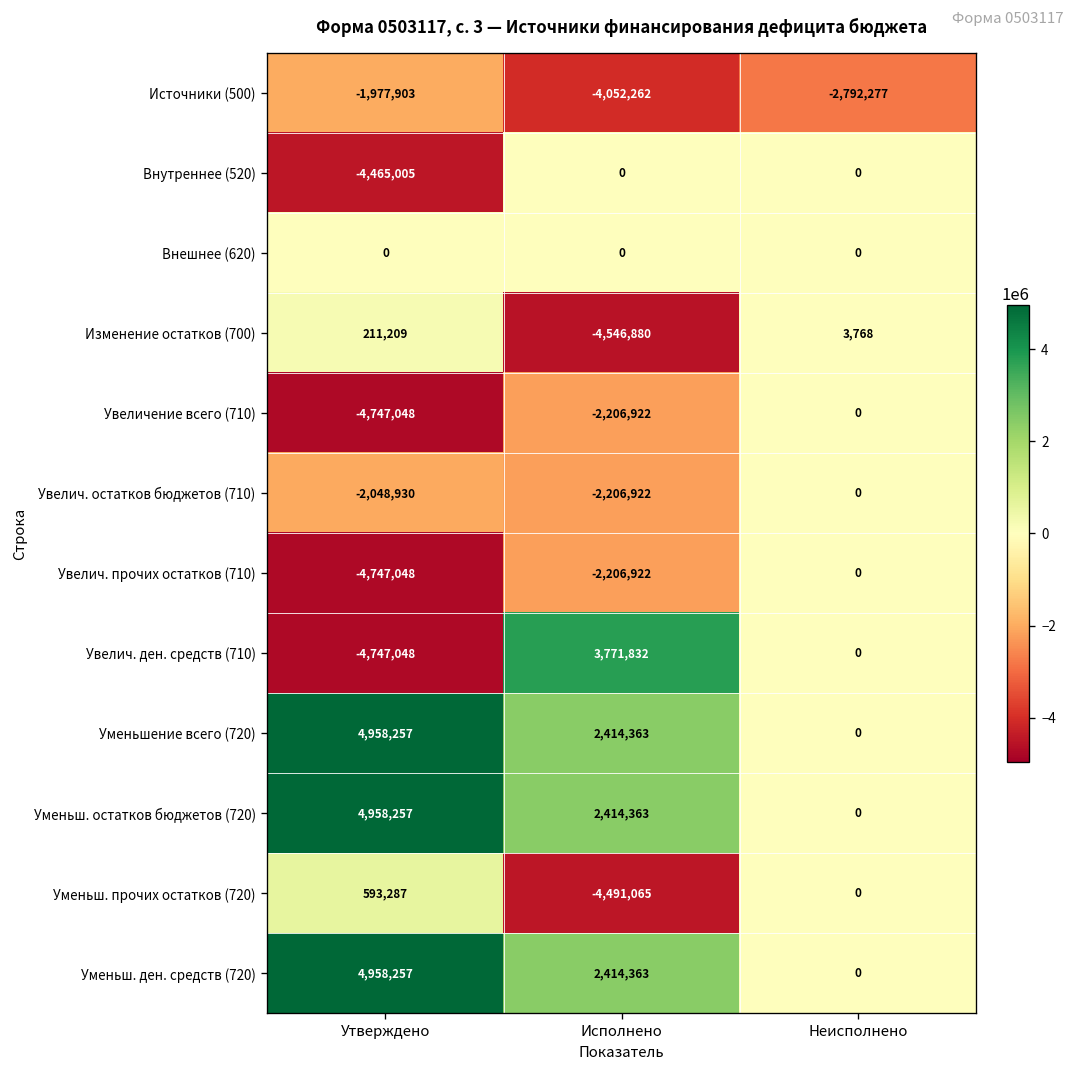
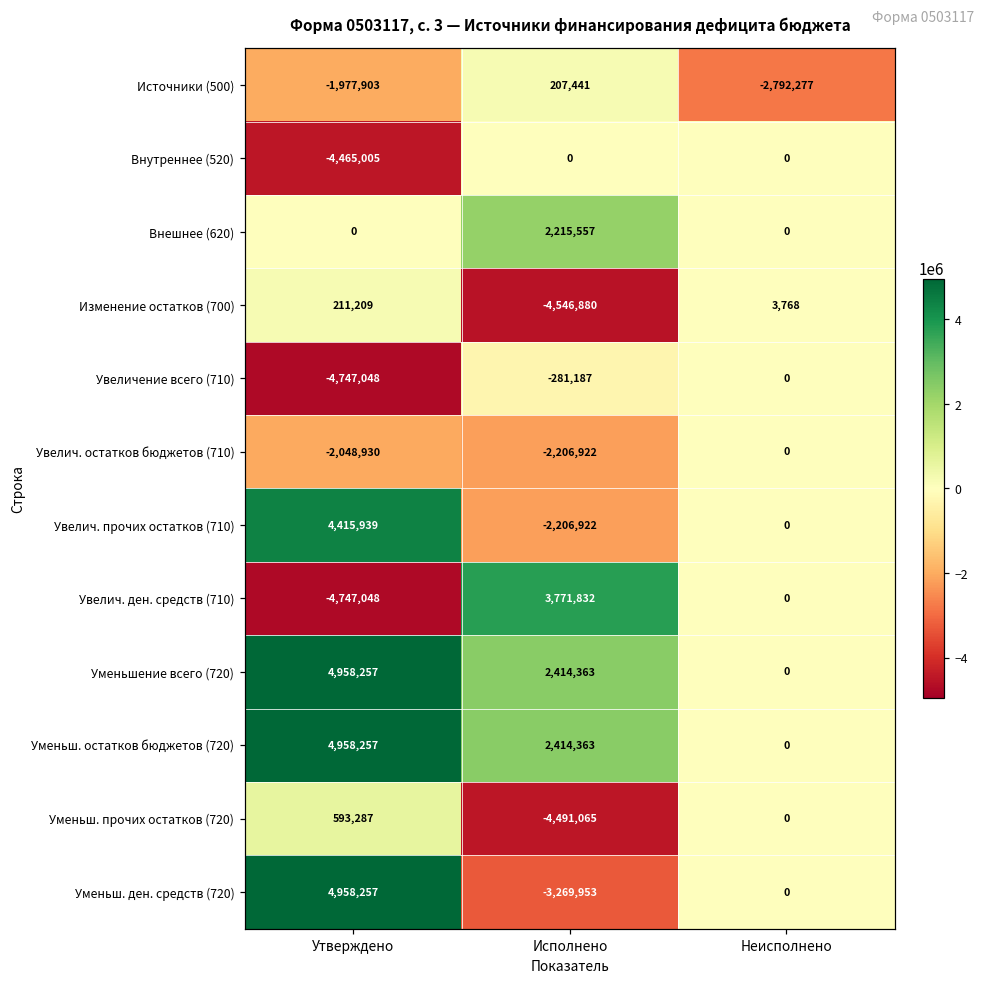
  {
    "Источники (500)": {
      "Утверждено": "-1,977,903",
-     "Исполнено": "-4,052,262",
+     "Исполнено": "207,441",
      "Неисполнено": "-2,792,277"
    },
    "Внутреннее (520)": {
      "Утверждено": "-4,465,005",
      "Исполнено": "0",
      "Неисполнено": "0"
    },
    "Внешнее (620)": {
      "Утверждено": "0",
-     "Исполнено": "0",
+     "Исполнено": "2,215,557",
      "Неисполнено": "0"
    },
    "Изменение остатков (700)": {
      "Утверждено": "211,209",
      "Исполнено": "-4,546,880",
      "Неисполнено": "3,768"
    },
    "Увеличение всего (710)": {
      "Утверждено": "-4,747,048",
-     "Исполнено": "-2,206,922",
+     "Исполнено": "-281,187",
      "Неисполнено": "0"
    },
    "Увелич. остатков бюджетов (710)": {
      "Утверждено": "-2,048,930",
      "Исполнено": "-2,206,922",
      "Неисполнено": "0"
    },
    "Увелич. прочих остатков (710)": {
-     "Утверждено": "-4,747,048",
+     "Утверждено": "4,415,939",
      "Исполнено": "-2,206,922",
      "Неисполнено": "0"
    },
    "Увелич. ден. средств (710)": {
      "Утверждено": "-4,747,048",
      "Исполнено": "3,771,832",
      "Неисполнено": "0"
    },
    "Уменьшение всего (720)": {
      "Утверждено": "4,958,257",
      "Исполнено": "2,414,363",
      "Неисполнено": "0"
    },
    "Уменьш. остатков бюджетов (720)": {
      "Утверждено": "4,958,257",
      "Исполнено": "2,414,363",
      "Неисполнено": "0"
    },
    "Уменьш. прочих остатков (720)": {
      "Утверждено": "593,287",
      "Исполнено": "-4,491,065",
      "Неисполнено": "0"
    },
    "Уменьш. ден. средств (720)": {
      "Утверждено": "4,958,257",
-     "Исполнено": "2,414,363",
+     "Исполнено": "-3,269,953",
      "Неисполнено": "0"
    }
  }
